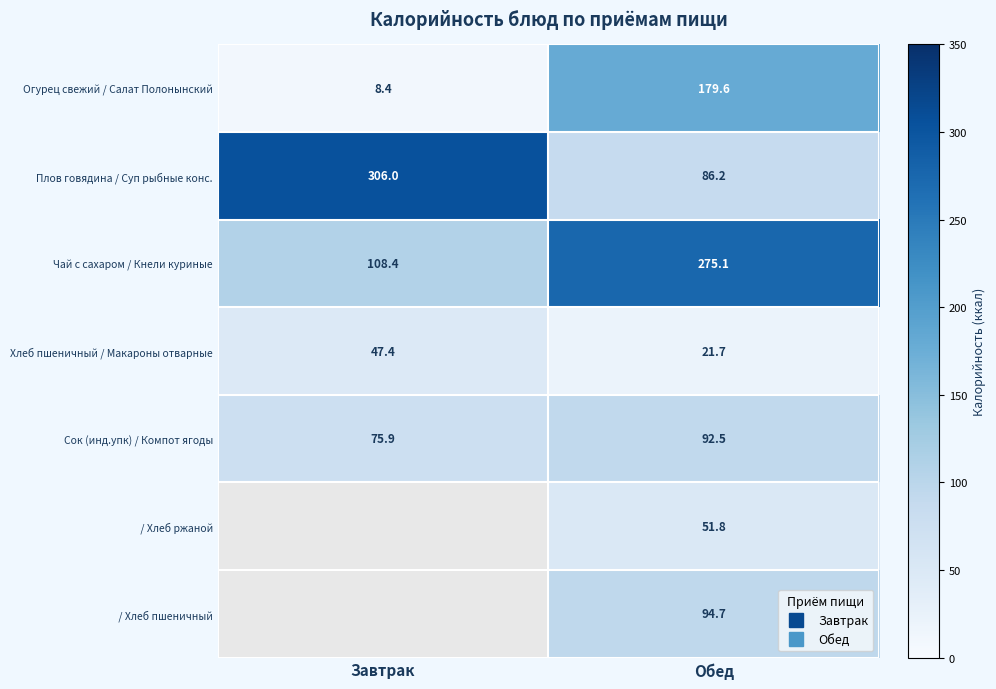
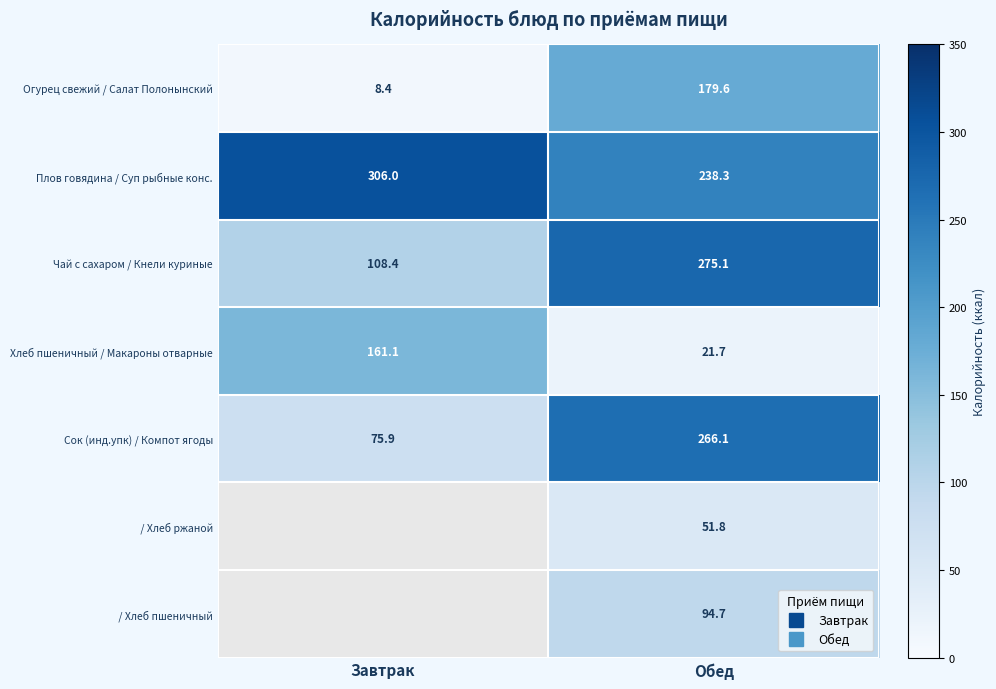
  {
    "Огурец свежий / Салат Полонынский": {
      "Завтрак": 8.4,
      "Обед": 179.6
    },
    "Плов говядина / Суп рыбные конс.": {
      "Завтрак": 306.0,
-     "Обед": 86.2
+     "Обед": 238.3
    },
    "Чай с сахаром / Кнели куриные": {
      "Завтрак": 108.4,
      "Обед": 275.1
    },
    "Хлеб пшеничный / Макароны отварные": {
-     "Завтрак": 47.4,
+     "Завтрак": 161.1,
      "Обед": 21.7
    },
    "Сок (инд.упк) / Компот ягоды": {
      "Завтрак": 75.9,
-     "Обед": 92.5
+     "Обед": 266.1
    },
    "/ Хлеб ржаной": {
      "Обед": 51.8
    },
    "/ Хлеб пшеничный": {
      "Обед": 94.7
    }
  }
